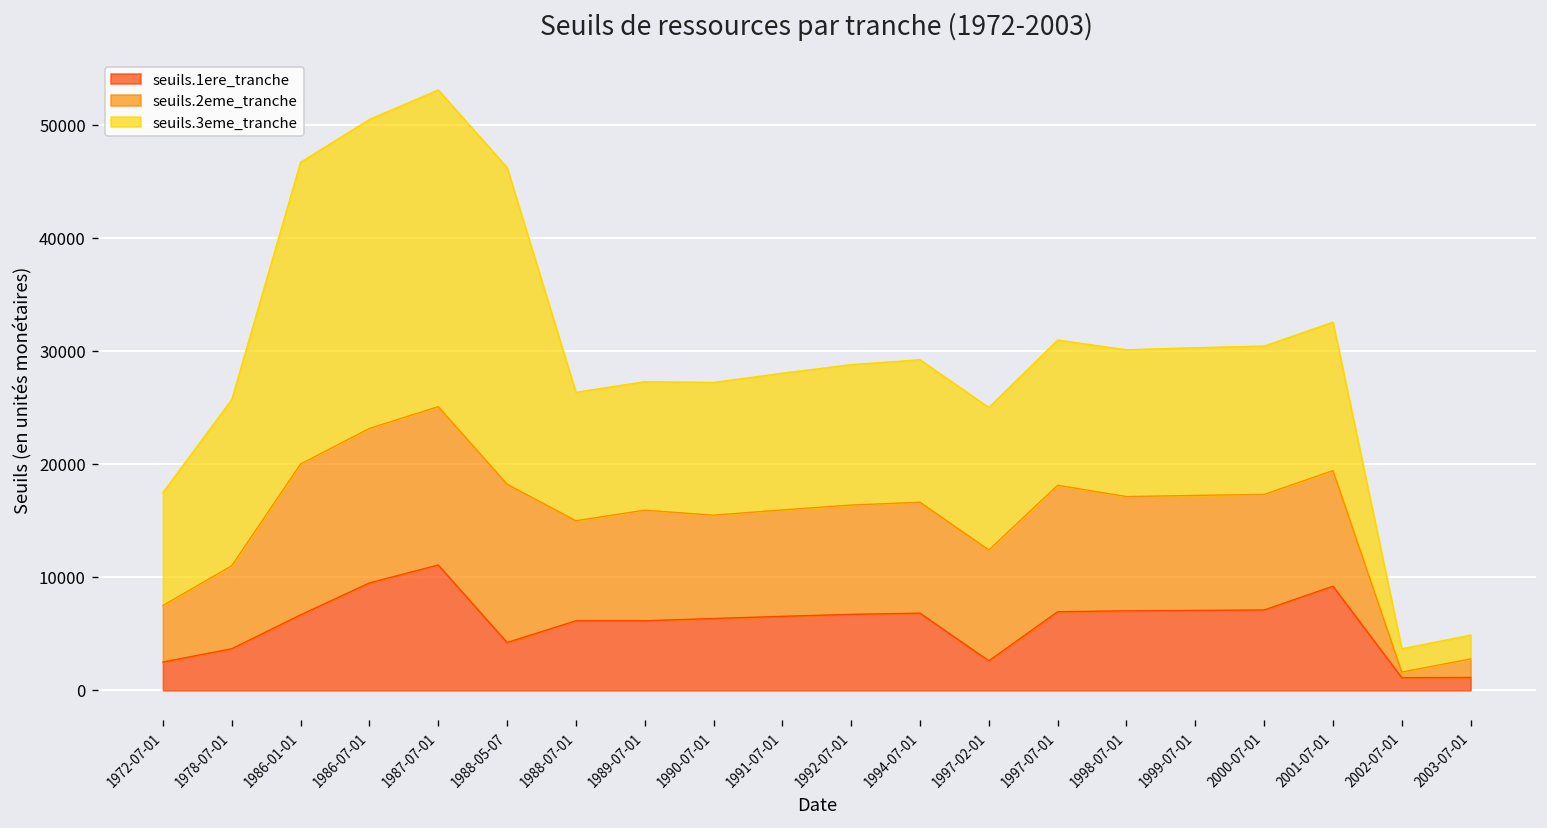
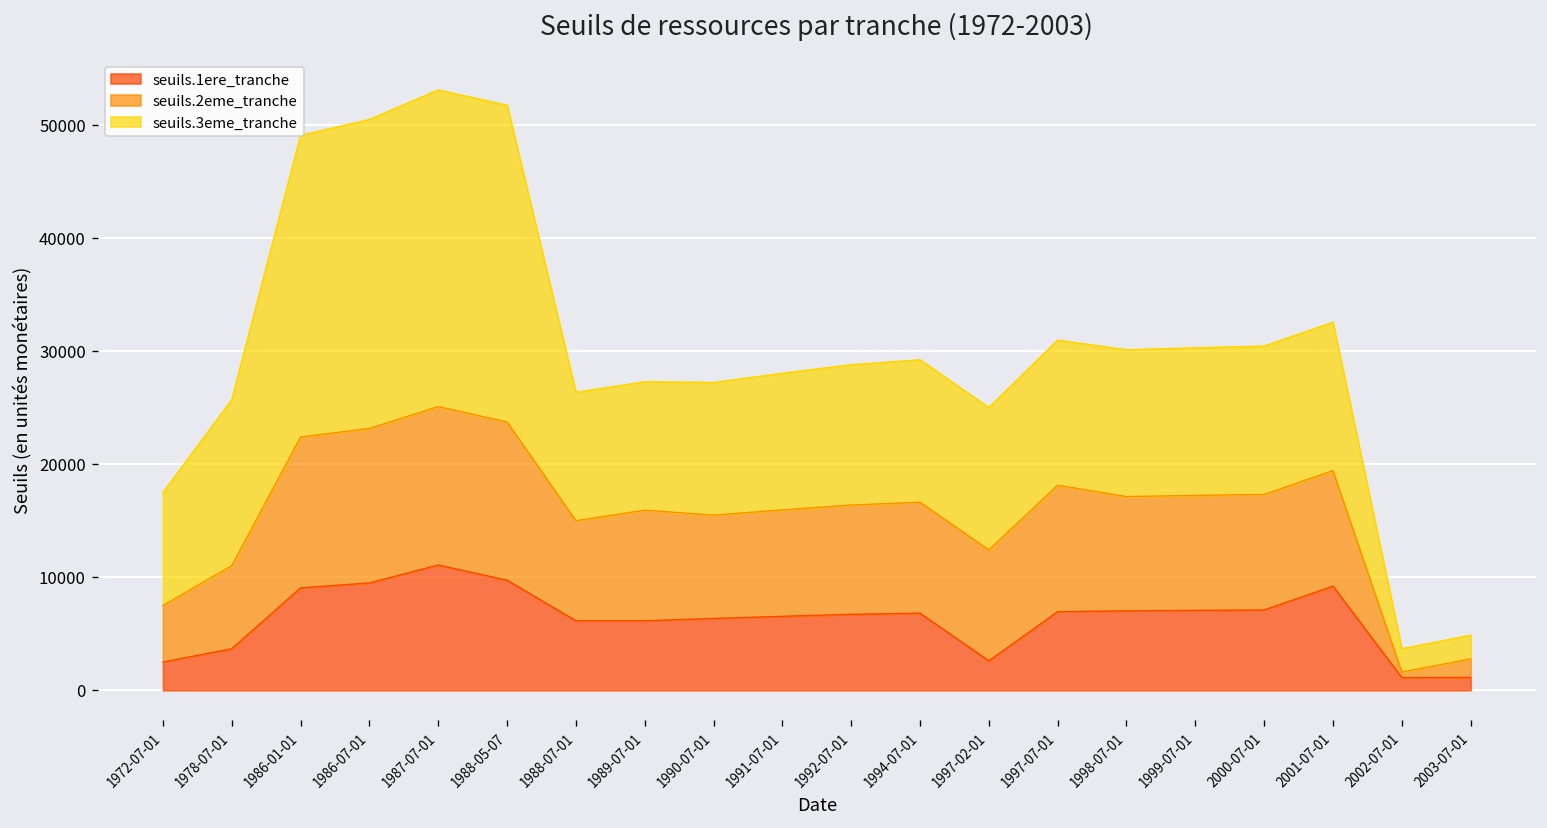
  {
    "seuils.1ere_tranche": {
      "1972-07-01": 3000,
      "1978-07-01": 4000,
-     "1986-01-01": 7000,
+     "1986-01-01": 9000,
      "1986-07-01": 10000,
      "1987-07-01": 11000,
-     "1988-05-07": 4000,
+     "1988-05-07": 10000,
      "1988-07-01": 6000,
      "1989-07-01": 6000,
      "1990-07-01": 6000,
      "1991-07-01": 7000,
      "1992-07-01": 7000,
      "1994-07-01": 7000,
      "1997-02-01": 3000,
      "1997-07-01": 7000,
      "1998-07-01": 7000,
      "1999-07-01": 7000,
      "2000-07-01": 7000,
      "2001-07-01": 9000,
      "2002-07-01": 1000,
      "2003-07-01": 1000
    },
    "seuils.2eme_tranche": {
      "1972-07-01": 5000,
      "1978-07-01": 7000,
      "1986-01-01": 13000,
      "1986-07-01": 14000,
      "1987-07-01": 14000,
      "1988-05-07": 14000,
      "1988-07-01": 9000,
      "1989-07-01": 10000,
      "1990-07-01": 9000,
      "1991-07-01": 9000,
      "1992-07-01": 10000,
      "1994-07-01": 10000,
      "1997-02-01": 10000,
      "1997-07-01": 11000,
      "1998-07-01": 10000,
      "1999-07-01": 10000,
      "2000-07-01": 10000,
      "2001-07-01": 10000,
      "2002-07-01": 0,
      "2003-07-01": 2000
    },
    "seuils.3eme_tranche": {
      "1972-07-01": 10000,
      "1978-07-01": 15000,
      "1986-07-01": 27000,
      "1987-07-01": 28000,
      "1988-05-07": 28000,
      "1988-07-01": 11000,
      "1989-07-01": 11000,
      "1990-07-01": 12000,
      "1991-07-01": 12000,
      "1992-07-01": 12000,
      "1994-07-01": 13000,
      "1997-02-01": 13000,
      "1997-07-01": 13000,
      "1998-07-01": 13000,
      "1999-07-01": 13000,
      "2000-07-01": 13000,
      "2001-07-01": 13000,
      "2002-07-01": 2000,
      "2003-07-01": 2000
    }
  }
